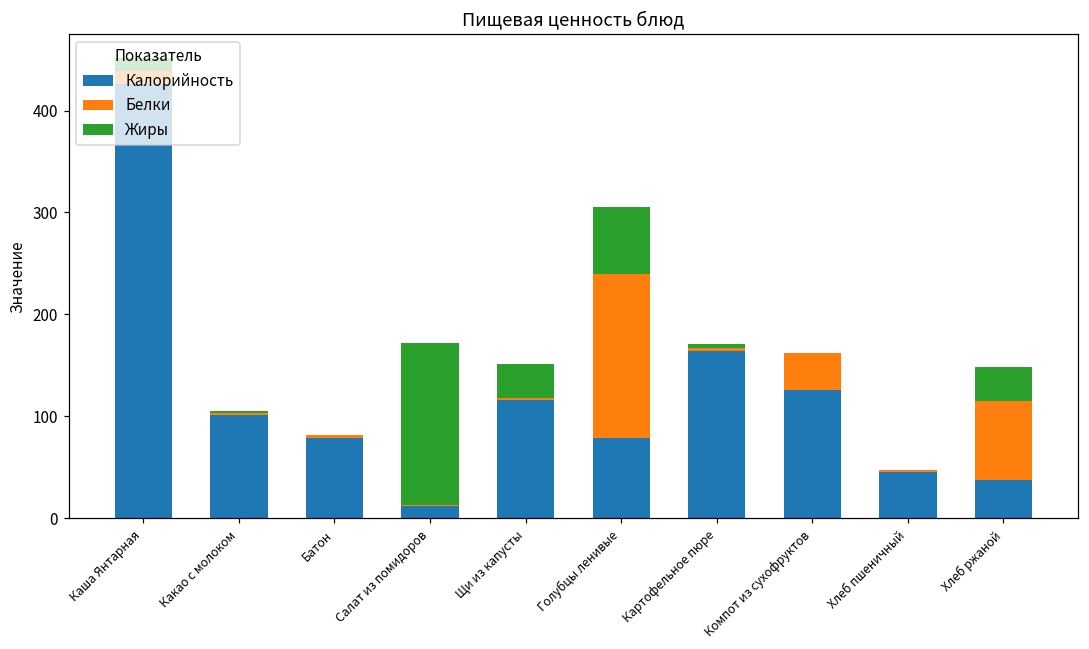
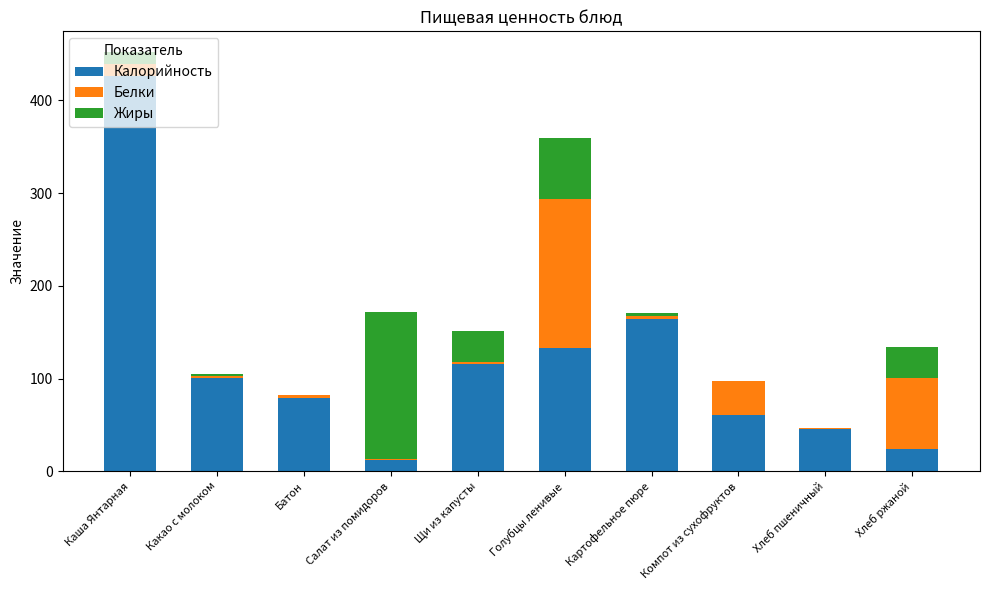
  {
    "Калорийность": {
      "Какао с молоком": 100,
      "Батон": 80,
      "Салат из помидоров": 10,
      "Щи из капусты": 120,
-     "Голубцы ленивые": 80,
+     "Голубцы ленивые": 130,
      "Картофельное пюре": 160,
-     "Компот из сухофруктов": 130,
+     "Компот из сухофруктов": 60,
      "Хлеб пшеничный": 50,
-     "Хлеб ржаной": 40
+     "Хлеб ржаной": 20
    },
    "Белки": {
      "Батон": 0,
      "Голубцы ленивые": 160,
      "Картофельное пюре": 0,
      "Компот из сухофруктов": 40,
      "Хлеб ржаной": 80
    },
    "Жиры": {
      "Батон": 0,
      "Салат из помидоров": 160,
      "Щи из капусты": 30,
      "Голубцы ленивые": 70,
      "Картофельное пюре": 0,
      "Компот из сухофруктов": 0,
      "Хлеб пшеничный": 0,
      "Хлеб ржаной": 30
    }
  }
